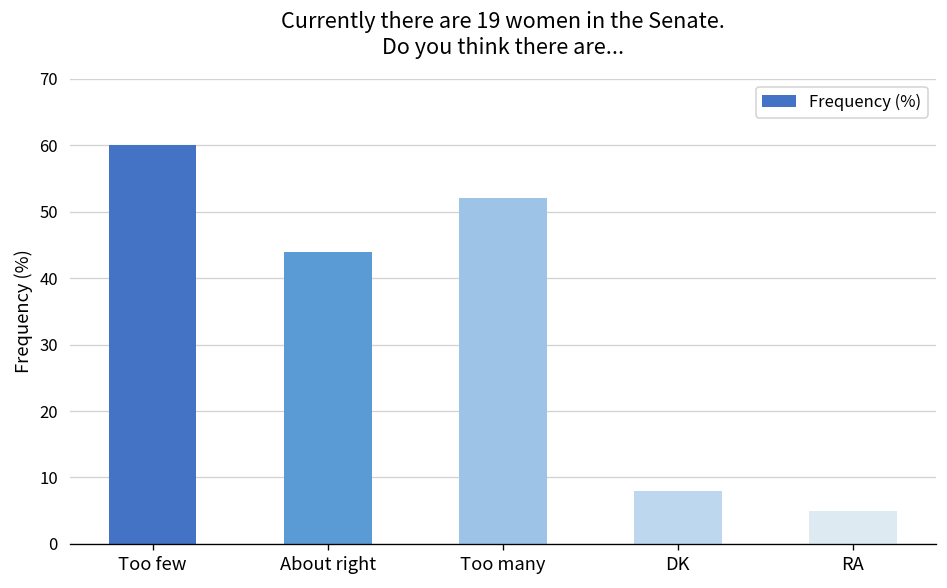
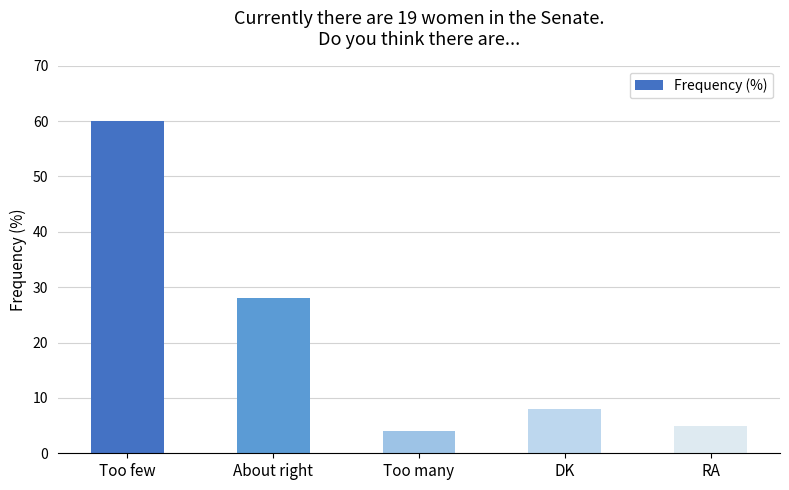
  {
    "Too few": 60,
-   "About right": 44,
-   "Too many": 52,
+   "About right": 28,
+   "Too many": 4,
    "DK": 8,
    "RA": 5
  }
